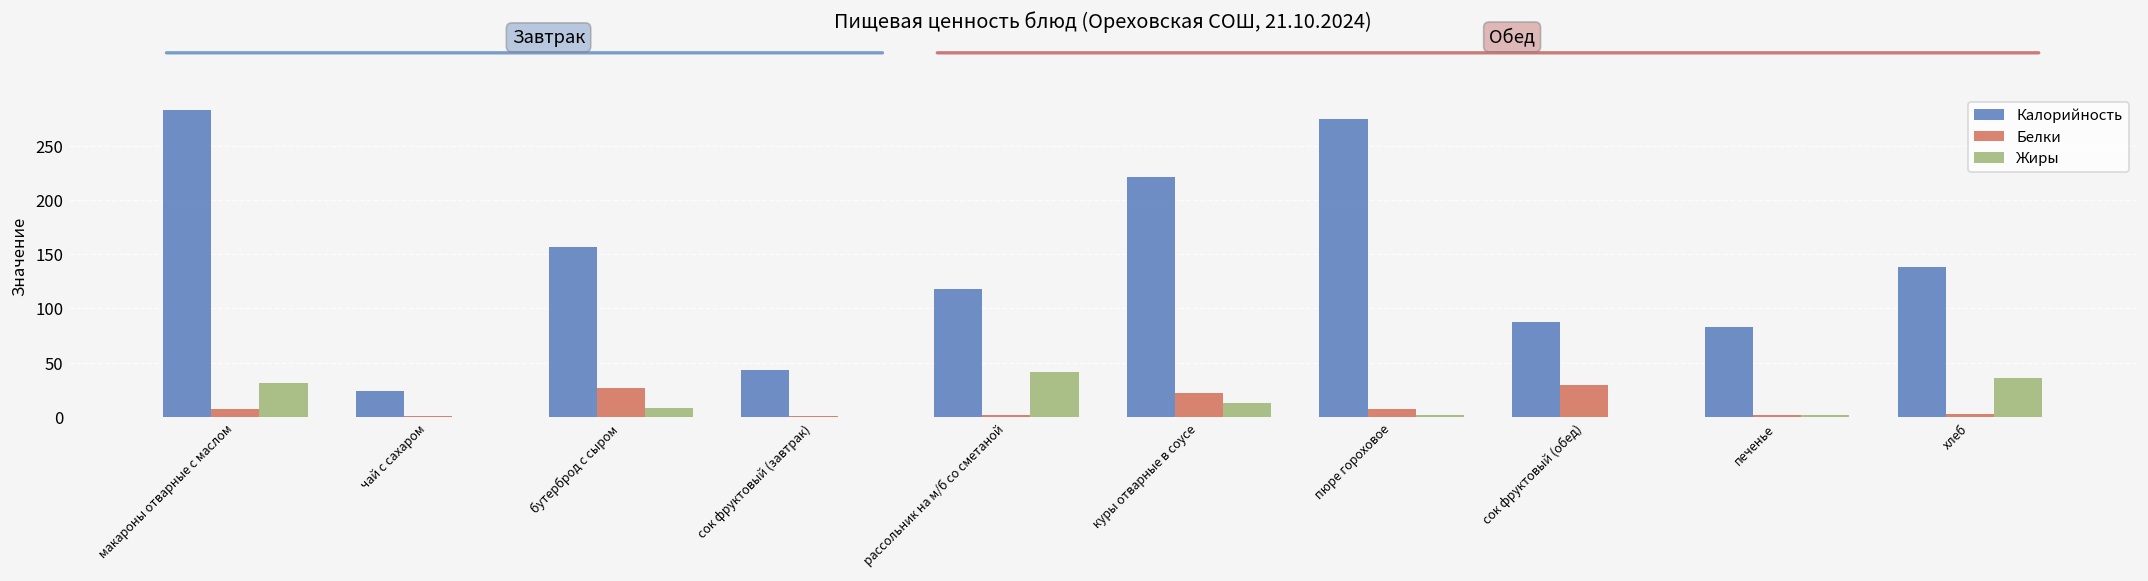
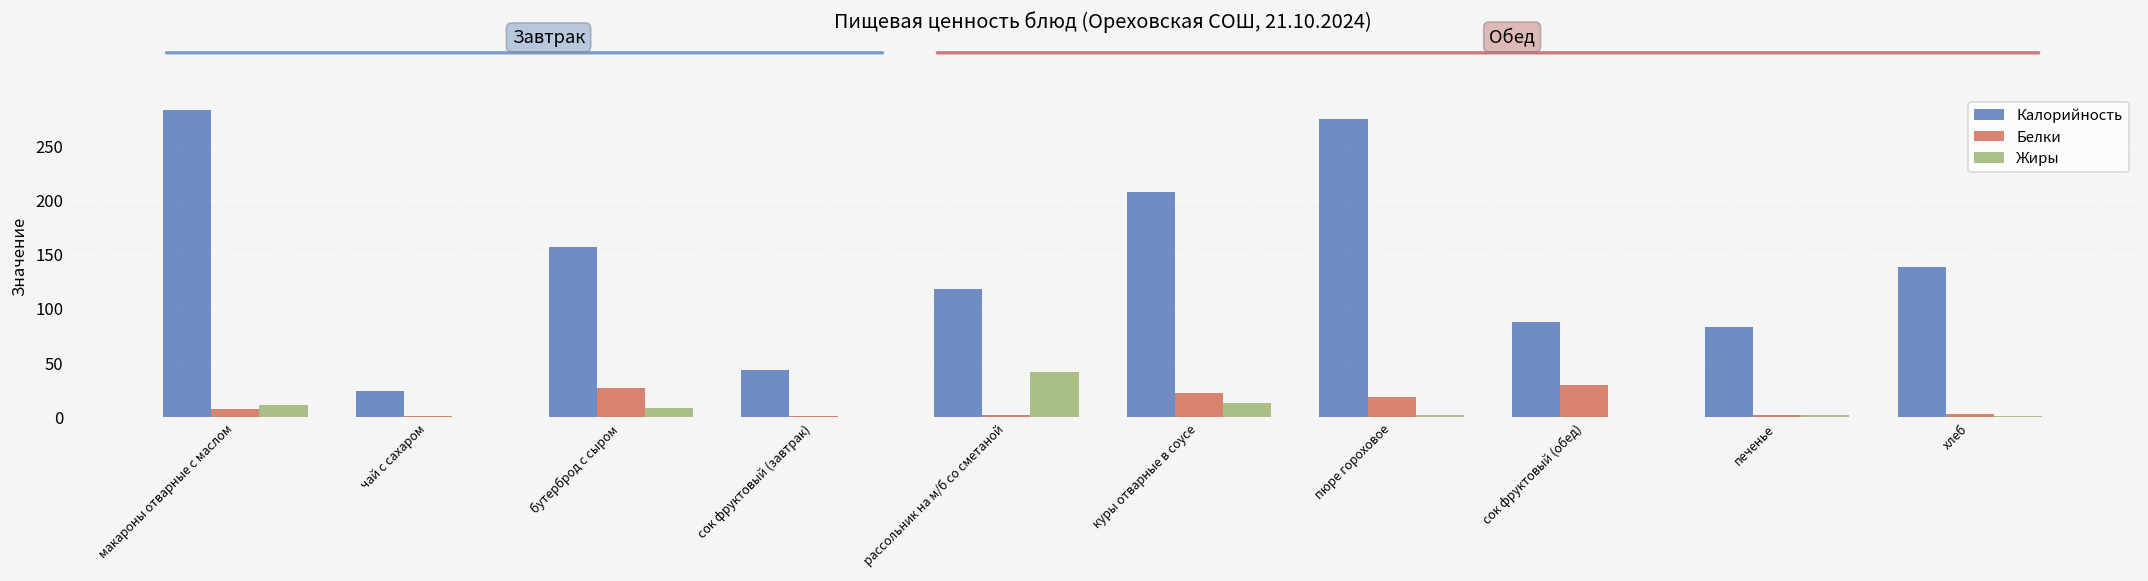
  {
    "Калорийность": {
      "макароны отварные с маслом": 280,
      "чай с сахаром": 20,
      "бутерброд с сыром": 160,
      "сок фруктовый (завтрак)": 40,
      "рассольник на м/б со сметаной": 120,
-     "куры отварные в соусе": 220,
+     "куры отварные в соусе": 210,
      "пюре гороховое": 280,
      "сок фруктовый (обед)": 90,
      "печенье": 80,
      "хлеб": 140
    },
    "Белки": {
      "макароны отварные с маслом": 10,
      "бутерброд с сыром": 30,
      "куры отварные в соусе": 20,
-     "пюре гороховое": 10,
+     "пюре гороховое": 20,
      "сок фруктовый (обед)": 30,
      "хлеб": 0
    },
    "Жиры": {
-     "макароны отварные с маслом": 30,
+     "макароны отварные с маслом": 10,
      "чай с сахаром": 0,
      "бутерброд с сыром": 10,
      "сок фруктовый (завтрак)": 0,
      "рассольник на м/б со сметаной": 40,
      "куры отварные в соусе": 10,
      "сок фруктовый (обед)": 0,
-     "хлеб": 40
+     "хлеб": 0
    }
  }
